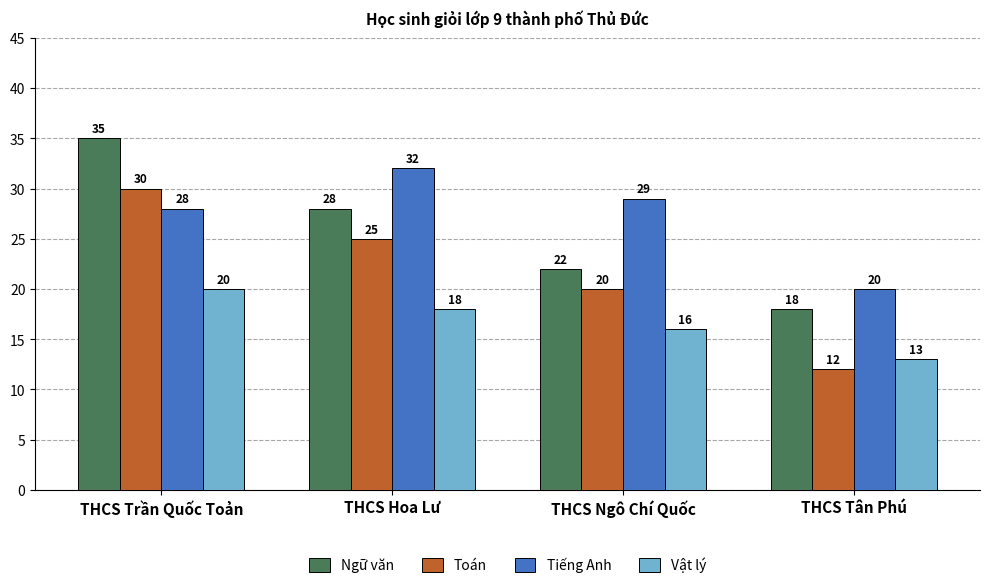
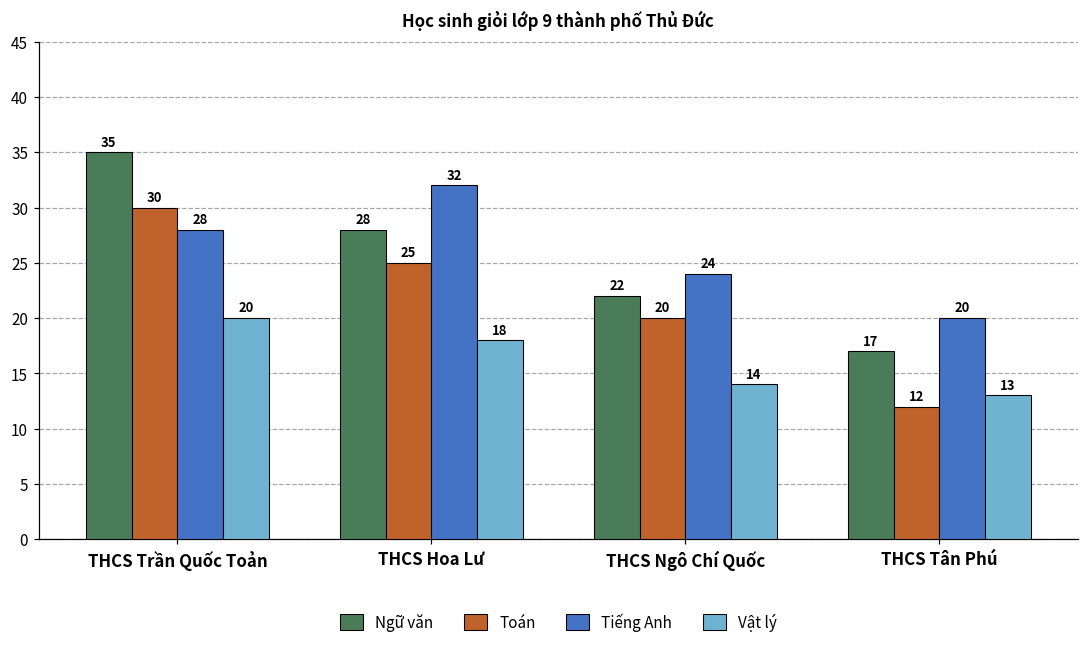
  {
    "Ngữ văn": {
      "THCS Trần Quốc Toản": 35,
      "THCS Hoa Lư": 28,
      "THCS Ngô Chí Quốc": 22,
-     "THCS Tân Phú": 18
+     "THCS Tân Phú": 17
    },
    "Toán": {
      "THCS Trần Quốc Toản": 30,
      "THCS Hoa Lư": 25,
      "THCS Ngô Chí Quốc": 20,
      "THCS Tân Phú": 12
    },
    "Tiếng Anh": {
      "THCS Trần Quốc Toản": 28,
      "THCS Hoa Lư": 32,
-     "THCS Ngô Chí Quốc": 29,
+     "THCS Ngô Chí Quốc": 24,
      "THCS Tân Phú": 20
    },
    "Vật lý": {
      "THCS Trần Quốc Toản": 20,
      "THCS Hoa Lư": 18,
-     "THCS Ngô Chí Quốc": 16,
+     "THCS Ngô Chí Quốc": 14,
      "THCS Tân Phú": 13
    }
  }
